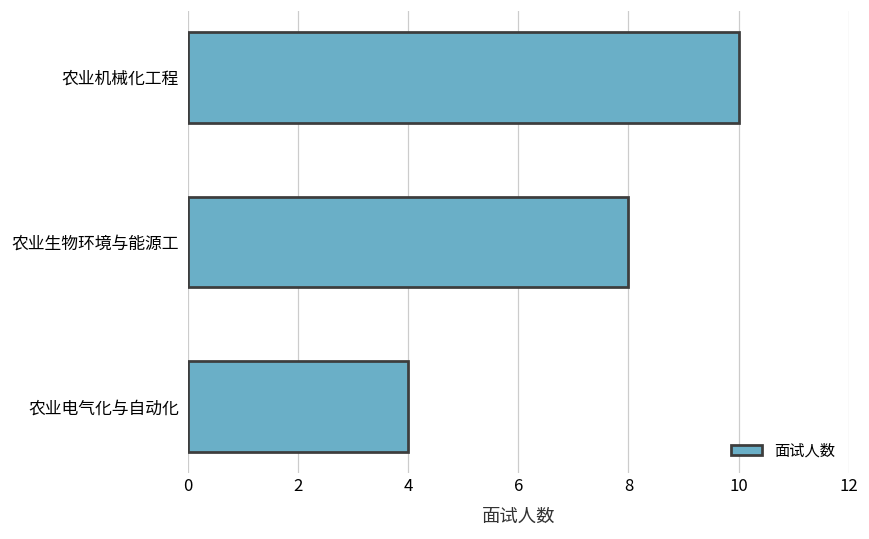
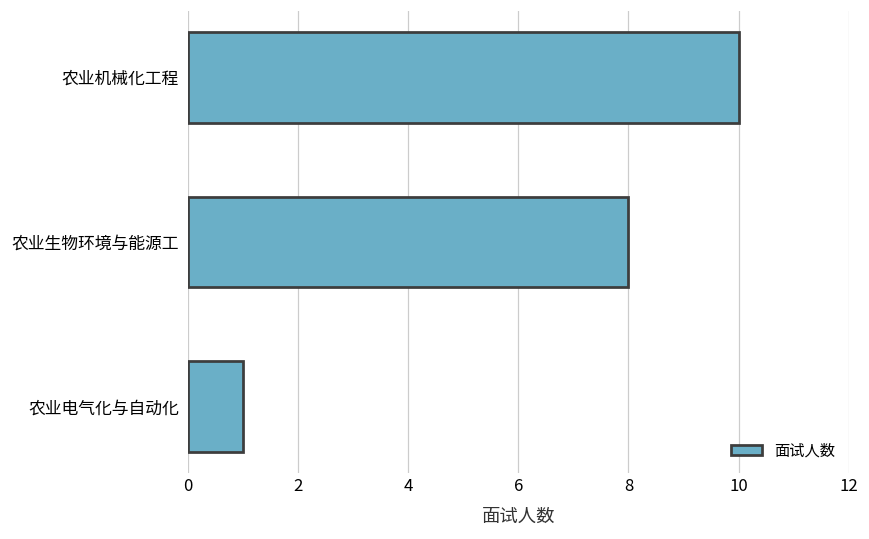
  {
    "农业机械化工程": 10,
    "农业生物环境与能源工": 8,
-   "农业电气化与自动化": 4
+   "农业电气化与自动化": 1
  }
